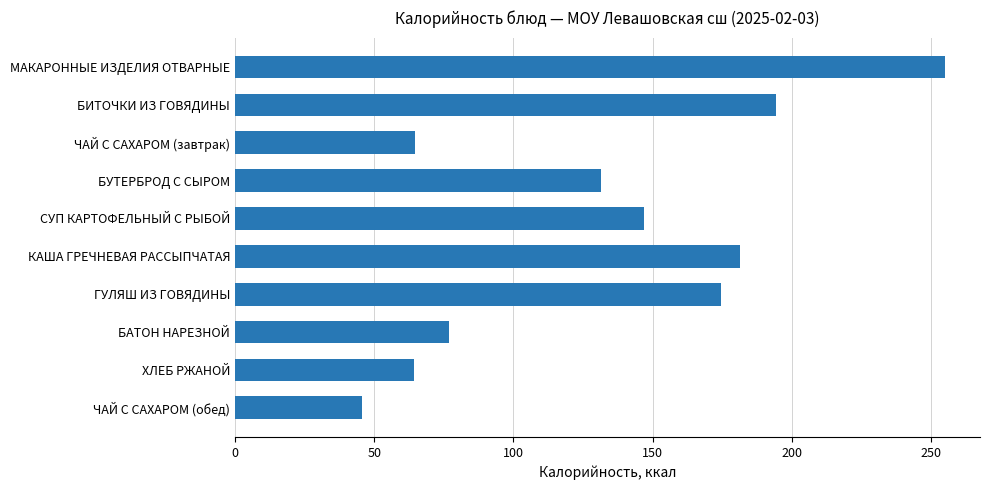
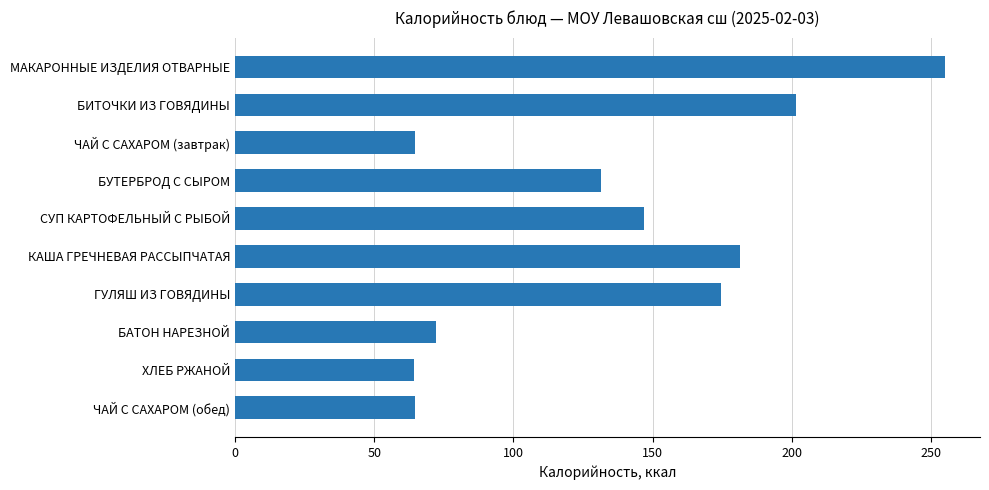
  {
    "МАКАРОННЫЕ ИЗДЕЛИЯ ОТВАРНЫЕ": 255,
-   "БИТОЧКИ ИЗ ГОВЯДИНЫ": 194,
+   "БИТОЧКИ ИЗ ГОВЯДИНЫ": 201,
    "ЧАЙ С САХАРОМ (завтрак)": 65,
    "БУТЕРБРОД С СЫРОМ": 131,
    "СУП КАРТОФЕЛЬНЫЙ С РЫБОЙ": 147,
    "КАША ГРЕЧНЕВАЯ РАССЫПЧАТАЯ": 181,
    "ГУЛЯШ ИЗ ГОВЯДИНЫ": 175,
-   "БАТОН НАРЕЗНОЙ": 77,
+   "БАТОН НАРЕЗНОЙ": 72,
    "ХЛЕБ РЖАНОЙ": 64,
-   "ЧАЙ С САХАРОМ (обед)": 46
+   "ЧАЙ С САХАРОМ (обед)": 65
  }
